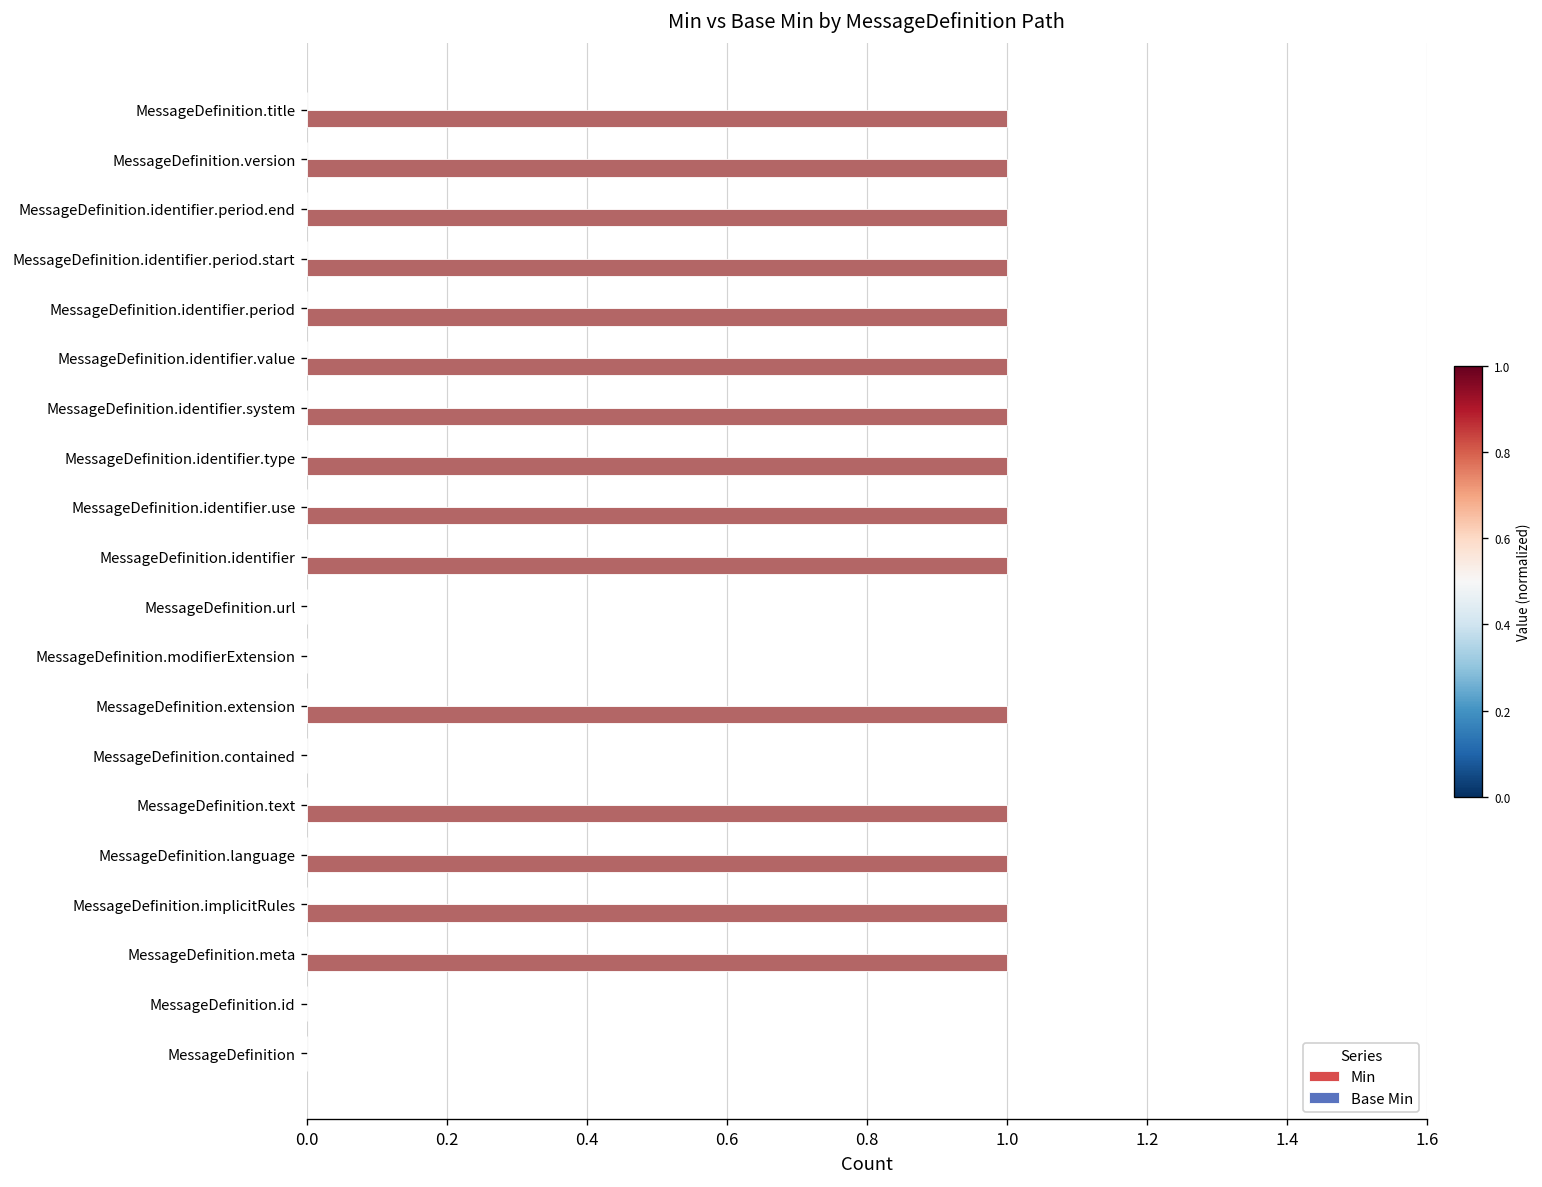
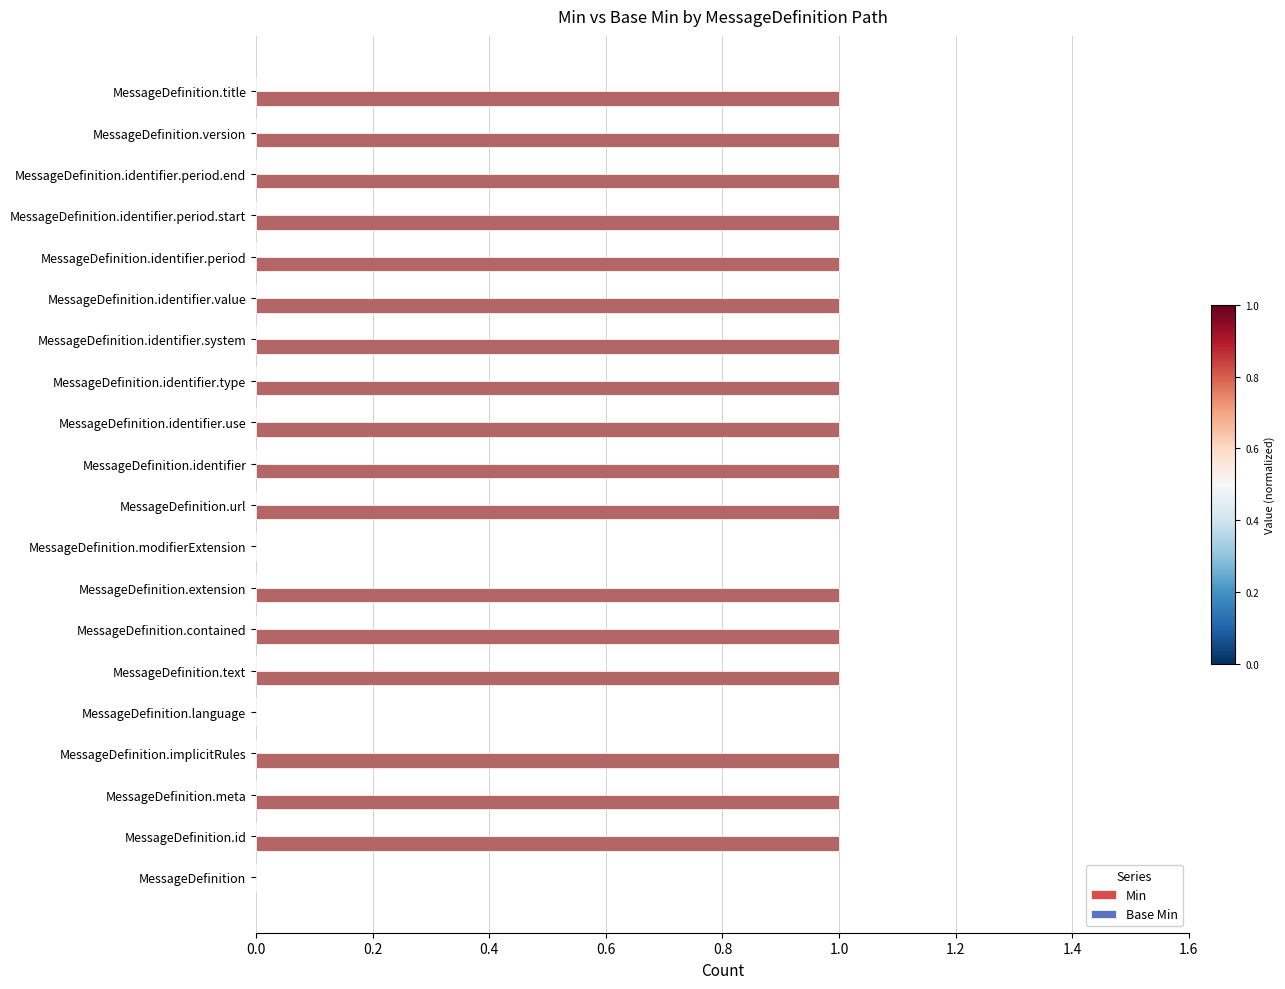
  {
    "Min": {
      "MessageDefinition.title": 1,
      "MessageDefinition.version": 1,
      "MessageDefinition.identifier.period.end": 1,
      "MessageDefinition.identifier.period.start": 1,
      "MessageDefinition.identifier.period": 1,
      "MessageDefinition.identifier.value": 1,
      "MessageDefinition.identifier.system": 1,
      "MessageDefinition.identifier.type": 1,
      "MessageDefinition.identifier.use": 1,
      "MessageDefinition.identifier": 1,
-     "MessageDefinition.url": 0,
+     "MessageDefinition.url": 1,
      "MessageDefinition.modifierExtension": 0,
      "MessageDefinition.extension": 1,
-     "MessageDefinition.contained": 0,
+     "MessageDefinition.contained": 1,
      "MessageDefinition.text": 1,
-     "MessageDefinition.language": 1,
+     "MessageDefinition.language": 0,
      "MessageDefinition.implicitRules": 1,
      "MessageDefinition.meta": 1,
-     "MessageDefinition.id": 0,
+     "MessageDefinition.id": 1,
      "MessageDefinition": 0
    },
    "Base Min": {
      "MessageDefinition.title": 0,
      "MessageDefinition.version": 0,
      "MessageDefinition.identifier.period.end": 0,
      "MessageDefinition.identifier.period.start": 0,
      "MessageDefinition.identifier.period": 0,
      "MessageDefinition.identifier.value": 0,
      "MessageDefinition.identifier.system": 0,
      "MessageDefinition.identifier.type": 0,
      "MessageDefinition.identifier.use": 0,
      "MessageDefinition.identifier": 0,
      "MessageDefinition.url": 0,
      "MessageDefinition.modifierExtension": 0,
      "MessageDefinition.extension": 0,
      "MessageDefinition.contained": 0,
      "MessageDefinition.text": 0,
      "MessageDefinition.language": 0,
      "MessageDefinition.implicitRules": 0,
      "MessageDefinition.meta": 0,
      "MessageDefinition.id": 0,
      "MessageDefinition": 0
    }
  }
